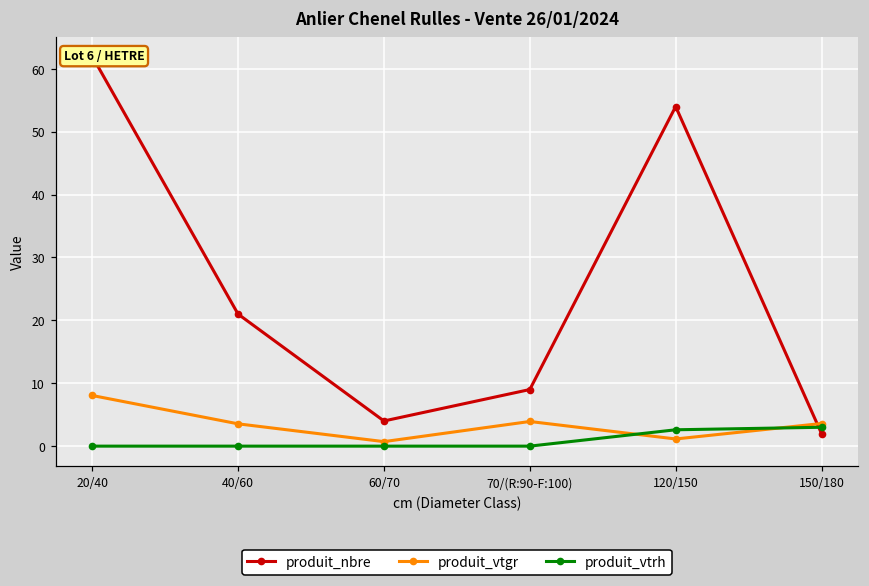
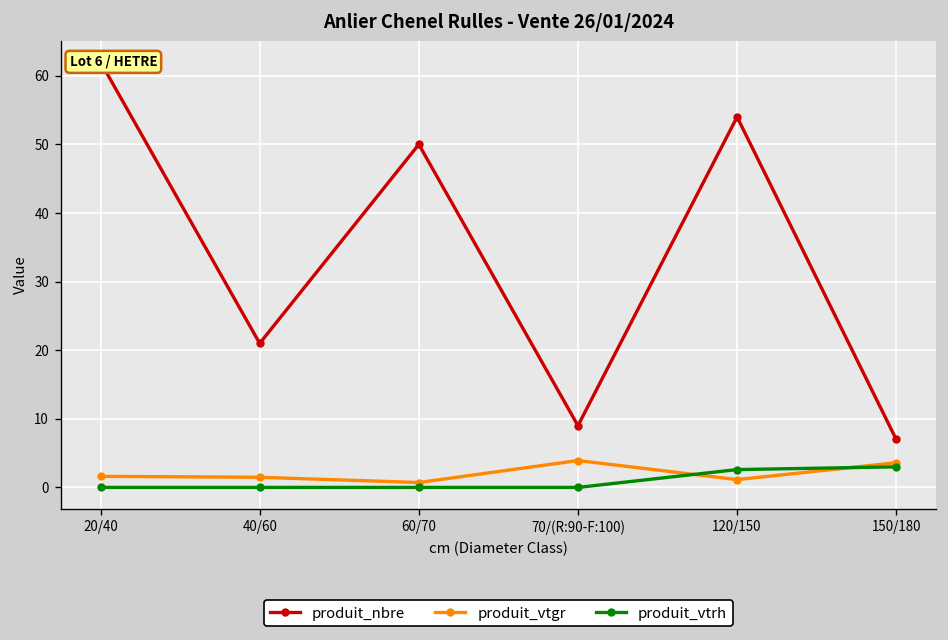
  {
    "produit_nbre": {
      "40/60": 21,
-     "60/70": 4,
+     "60/70": 50,
      "70/(R:90-F:100)": 9,
      "120/150": 54,
-     "150/180": 2
+     "150/180": 7
    },
    "produit_vtgr": {
-     "20/40": 8,
-     "40/60": 4,
+     "20/40": 2,
+     "40/60": 1,
      "60/70": 1,
      "70/(R:90-F:100)": 4,
      "120/150": 1,
      "150/180": 4
    },
    "produit_vtrh": {
      "20/40": 0,
      "40/60": 0,
      "60/70": 0,
      "70/(R:90-F:100)": 0,
      "120/150": 3,
      "150/180": 3
    }
  }
